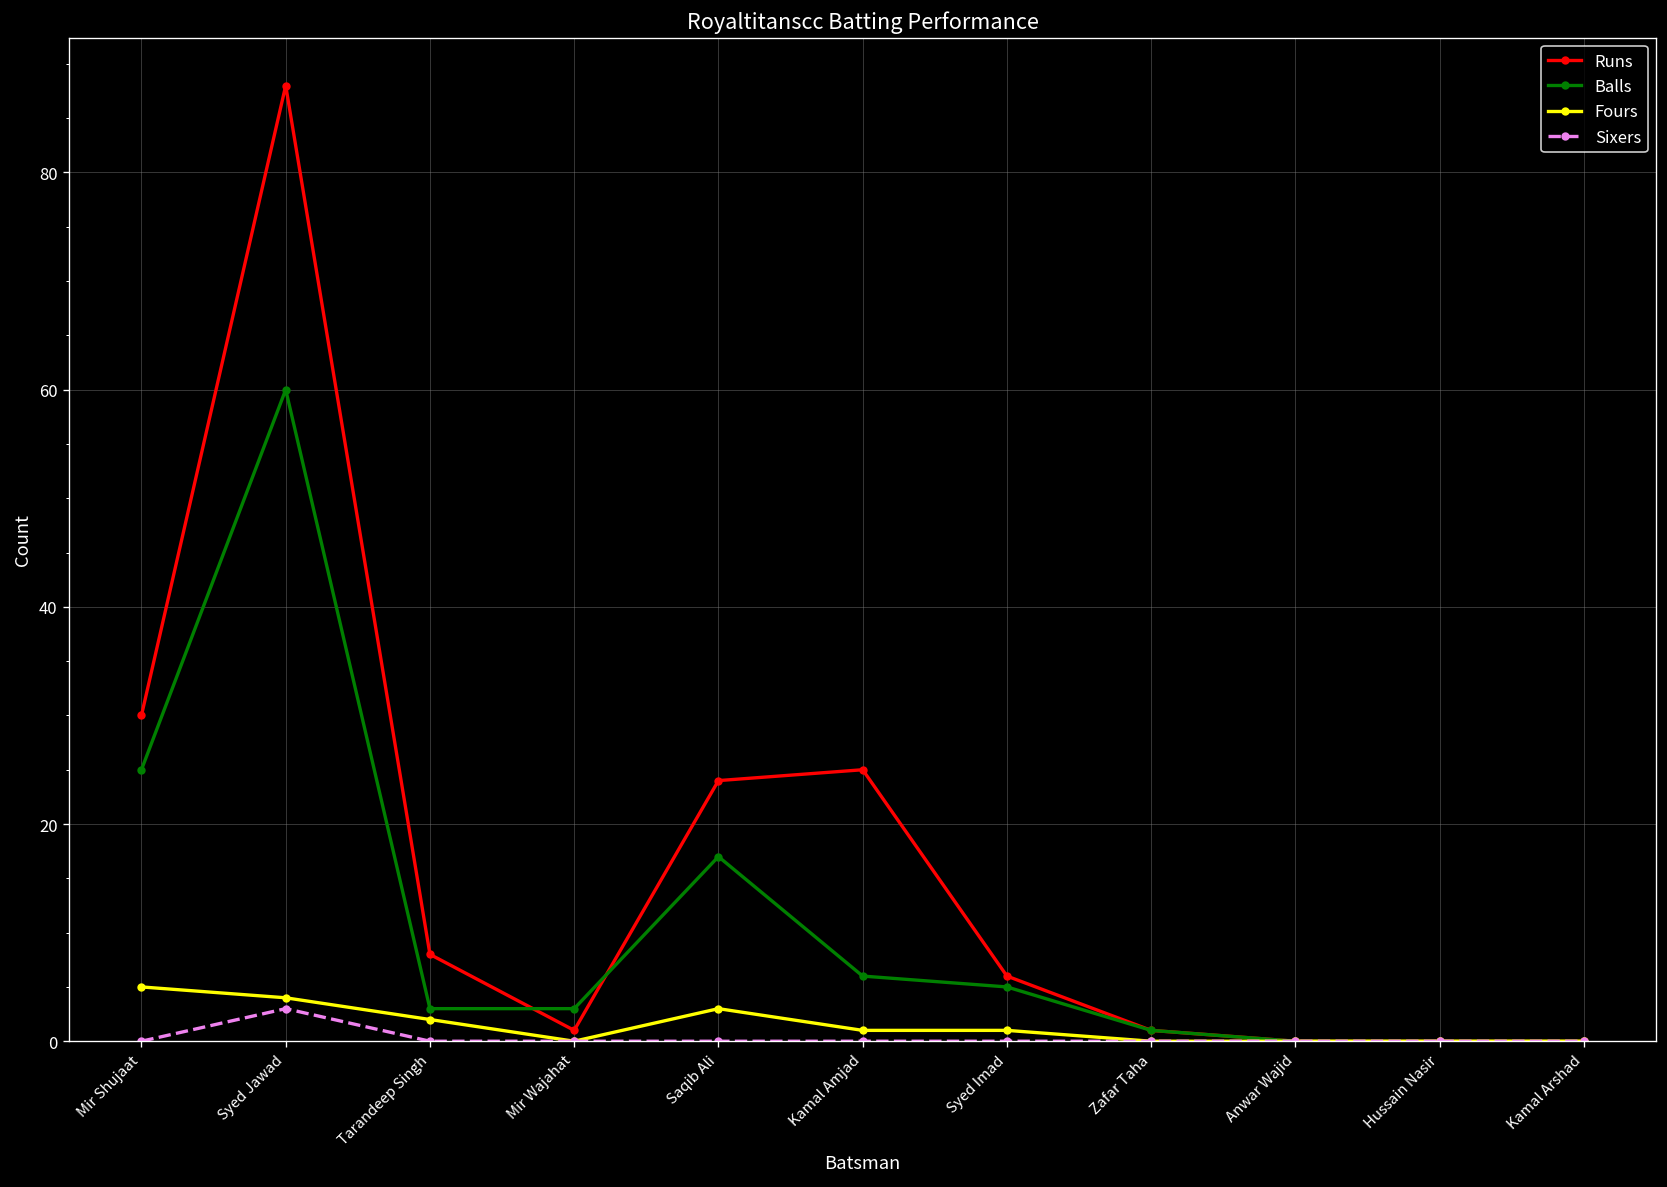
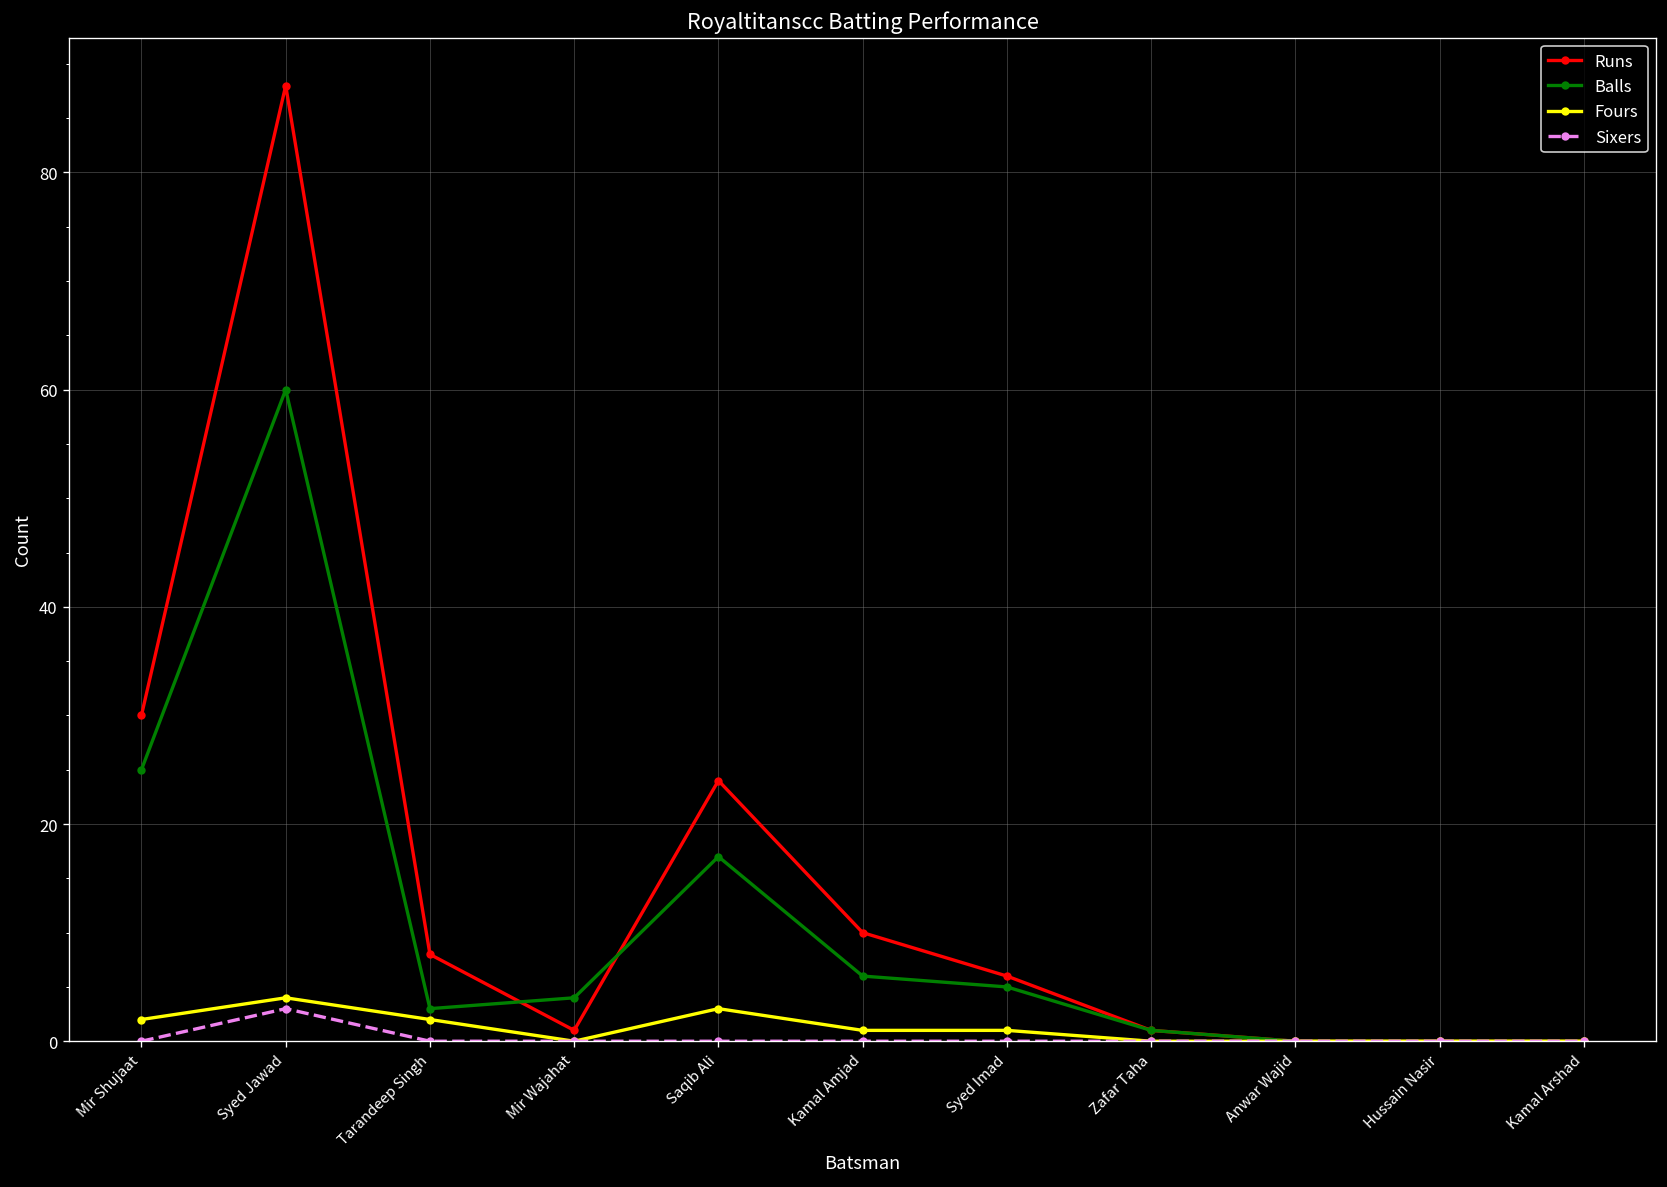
  {
    "Runs": {
      "Mir Shujaat": 30,
      "Syed Jawad": 88,
      "Tarandeep Singh": 8,
      "Mir Wajahat": 1,
      "Saqib Ali": 24,
-     "Kamal Amjad": 25,
+     "Kamal Amjad": 10,
      "Syed Imad": 6
    },
    "Balls": {
      "Mir Shujaat": 25,
      "Syed Jawad": 60,
      "Tarandeep Singh": 3,
-     "Mir Wajahat": 3,
+     "Mir Wajahat": 4,
      "Saqib Ali": 17,
      "Kamal Amjad": 6,
      "Syed Imad": 5
    },
    "Fours": {
-     "Mir Shujaat": 5,
+     "Mir Shujaat": 2,
      "Syed Jawad": 4,
      "Tarandeep Singh": 2,
      "Saqib Ali": 3,
      "Kamal Amjad": 1,
      "Syed Imad": 1
    },
    "Sixers": {
      "Mir Shujaat": 0,
      "Syed Jawad": 3,
      "Tarandeep Singh": 0,
      "Saqib Ali": 0,
      "Kamal Amjad": 0,
      "Syed Imad": 0
    }
  }
